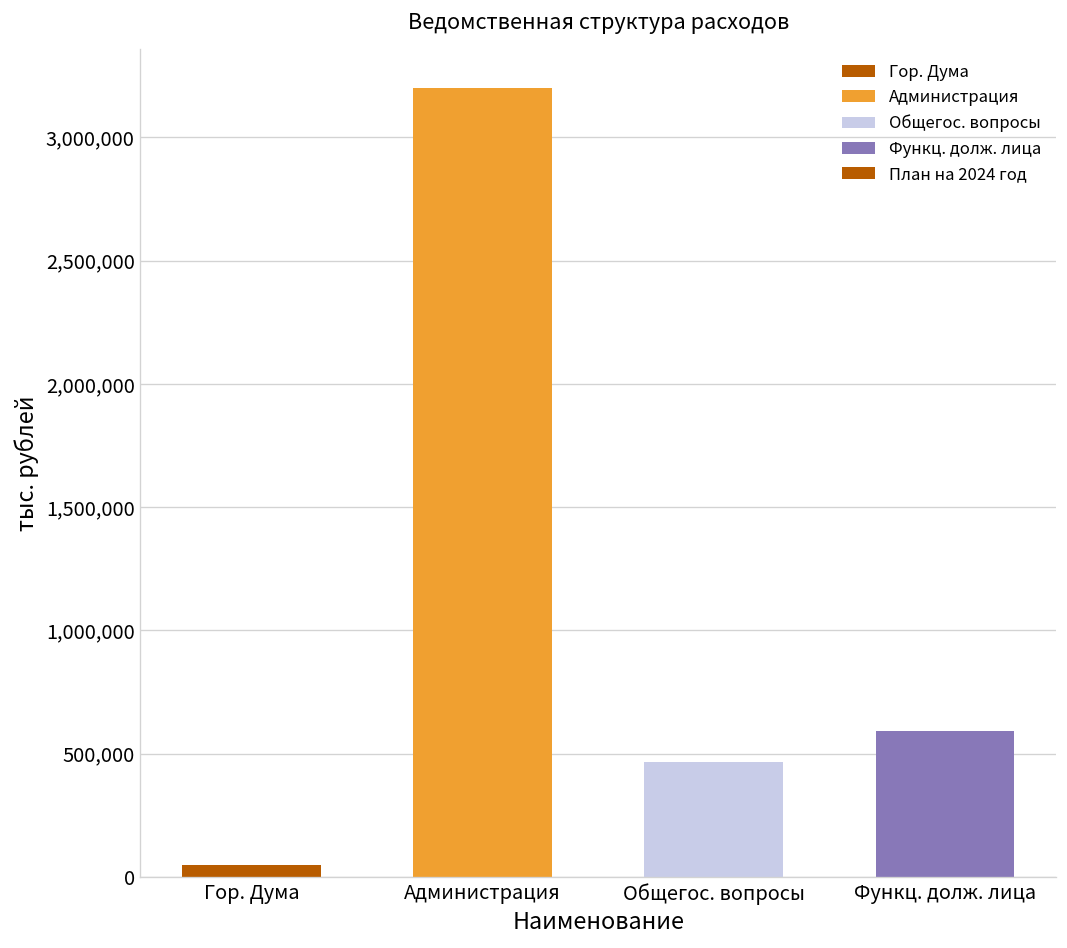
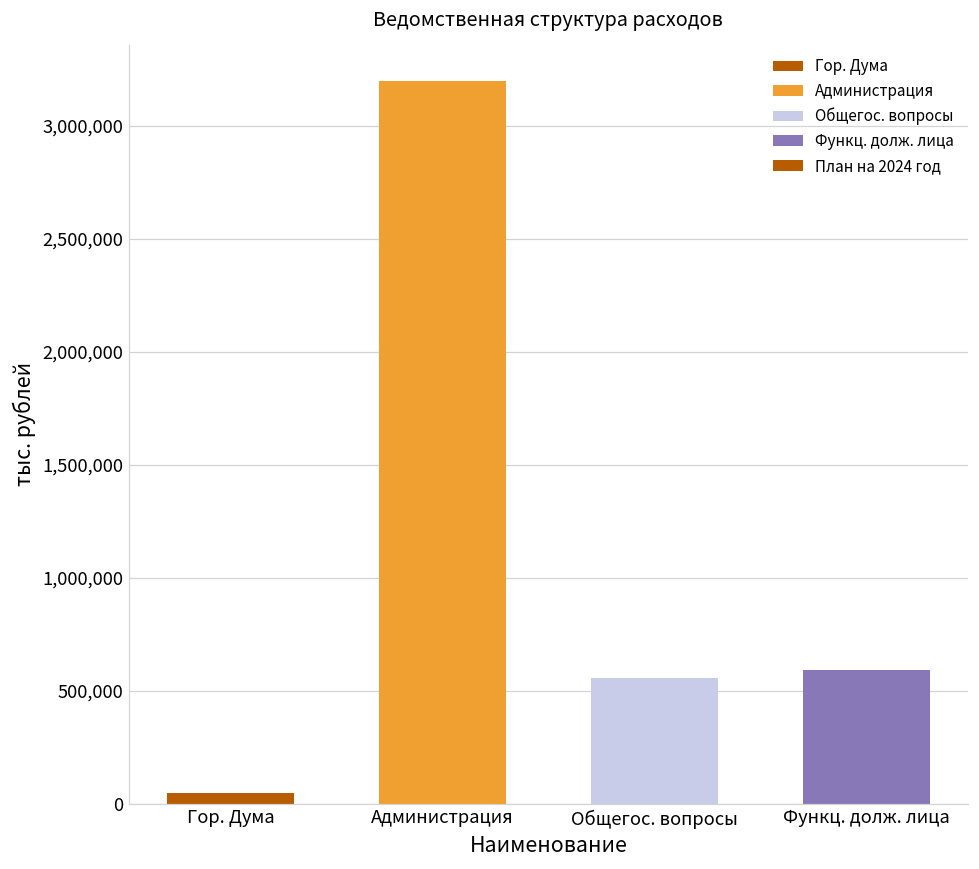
  {
    "Гор. Дума": "50,000",
    "Администрация": "3,200,000",
-   "Общегос. вопросы": "470,000",
+   "Общегос. вопросы": "560,000",
    "Функц. долж. лица": "590,000"
  }
